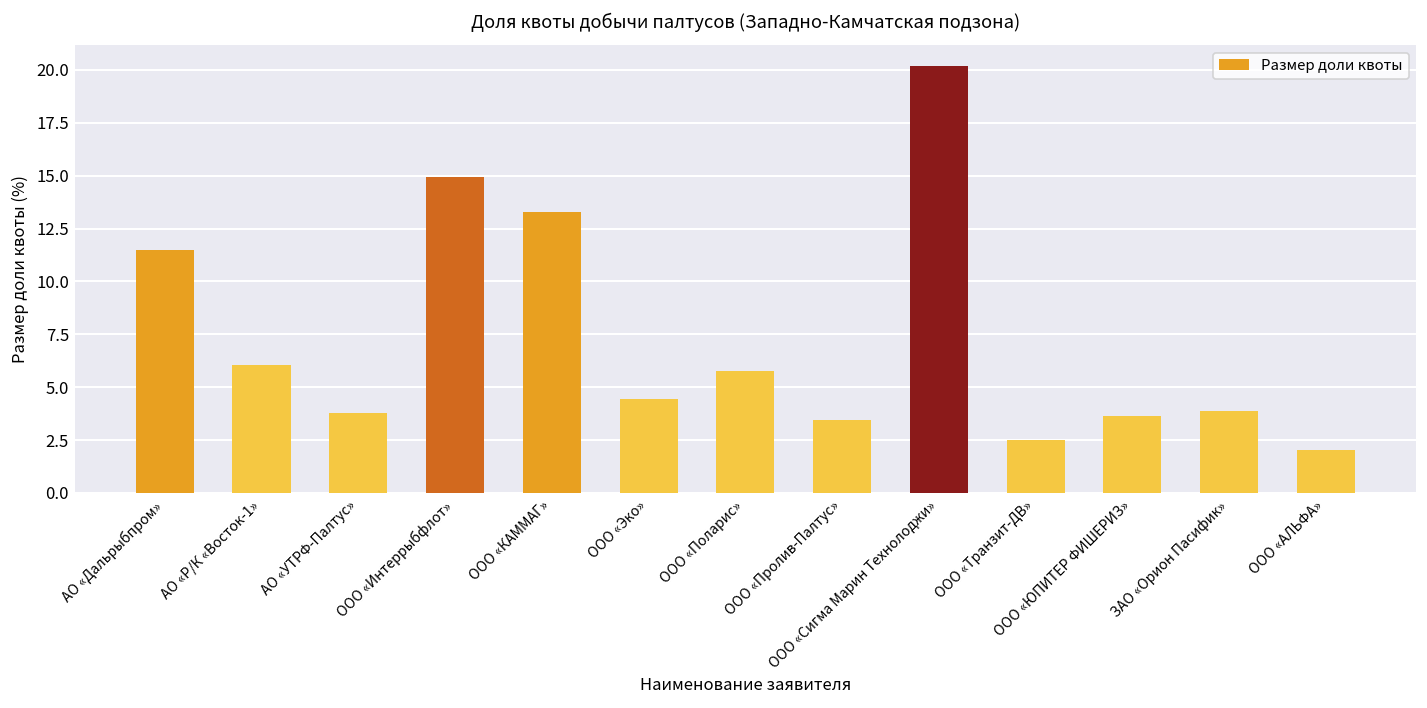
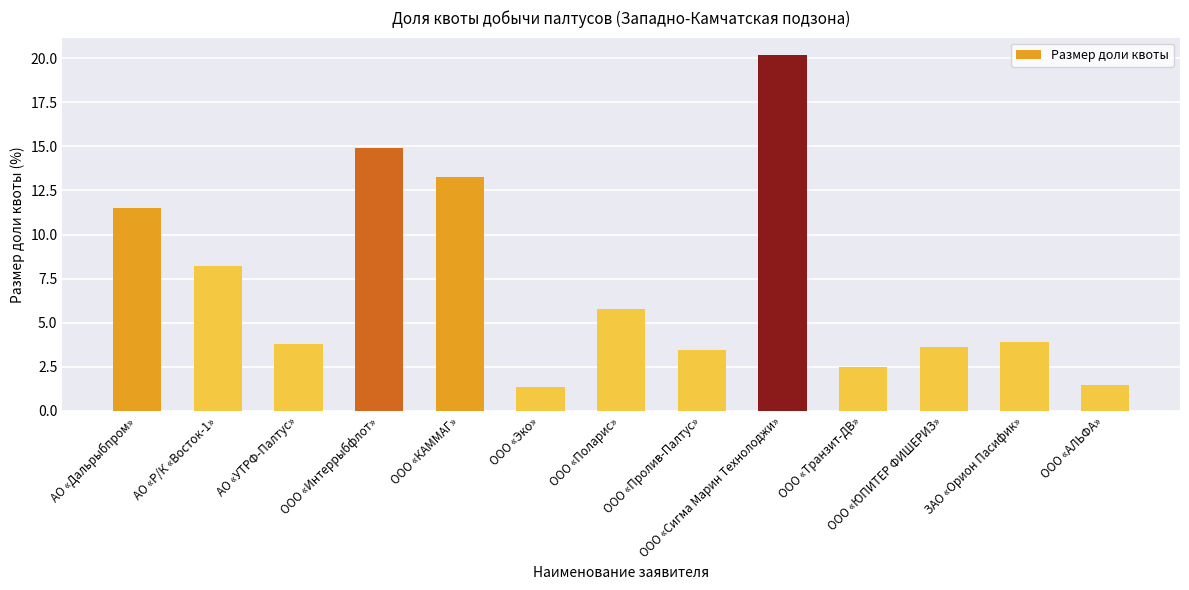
  {
    "АО «Дальрыбпром»": 11.5,
-   "АО «Р/К «Восток-1»": 6.0,
+   "АО «Р/К «Восток-1»": 8.2,
    "АО «УТРФ-Палтус»": 3.8,
    "ООО «Интеррыбфлот»": 14.9,
    "ООО «КАММАГ»": 13.3,
-   "ООО «Эко»": 4.5,
+   "ООО «Эко»": 1.3,
    "ООО «Поларис»": 5.8,
    "ООО «Пролив-Палтус»": 3.4,
    "ООО «Сигма Марин Технолоджи»": 20.2,
    "ООО «Транзит-ДВ»": 2.5,
    "ООО «ЮПИТЕР ФИШЕРИЗ»": 3.6,
    "ЗАО «Орион Пасифик»": 3.9,
-   "ООО «АЛЬФА»": 2.0
+   "ООО «АЛЬФА»": 1.4
  }
